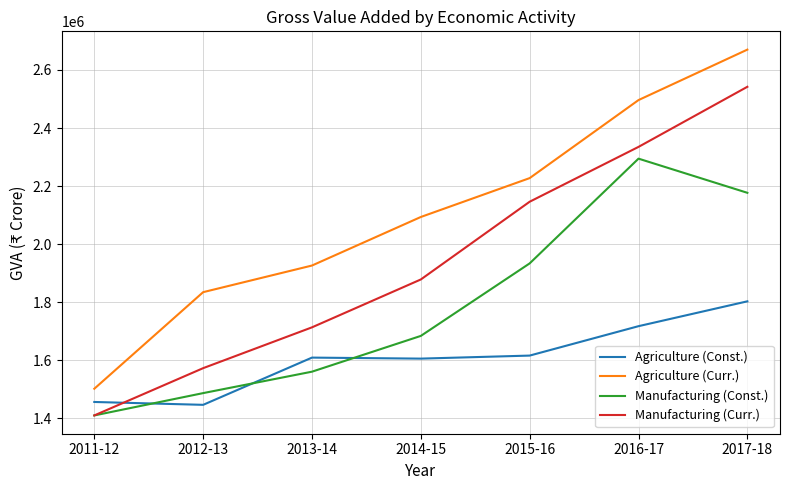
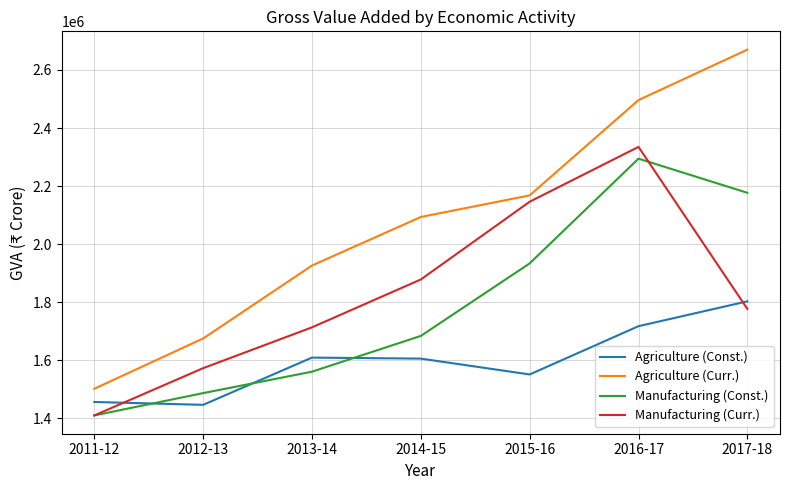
  {
    "Agriculture (Const.)": {
      "2011-12": 1460000,
      "2012-13": 1450000,
      "2013-14": 1610000,
      "2014-15": 1610000,
-     "2015-16": 1620000,
+     "2015-16": 1550000,
      "2016-17": 1720000,
      "2017-18": 1800000
    },
    "Agriculture (Curr.)": {
      "2011-12": 1500000,
-     "2012-13": 1830000,
+     "2012-13": 1680000,
      "2013-14": 1930000,
      "2014-15": 2090000,
-     "2015-16": 2230000,
+     "2015-16": 2170000,
      "2016-17": 2500000,
      "2017-18": 2670000
    },
    "Manufacturing (Const.)": {
      "2012-13": 1490000,
      "2013-14": 1560000,
      "2014-15": 1680000,
      "2015-16": 1930000,
      "2016-17": 2290000,
      "2017-18": 2180000
    },
    "Manufacturing (Curr.)": {
      "2012-13": 1570000,
      "2013-14": 1710000,
      "2014-15": 1880000,
      "2015-16": 2150000,
      "2016-17": 2340000,
-     "2017-18": 2540000
+     "2017-18": 1780000
    }
  }
